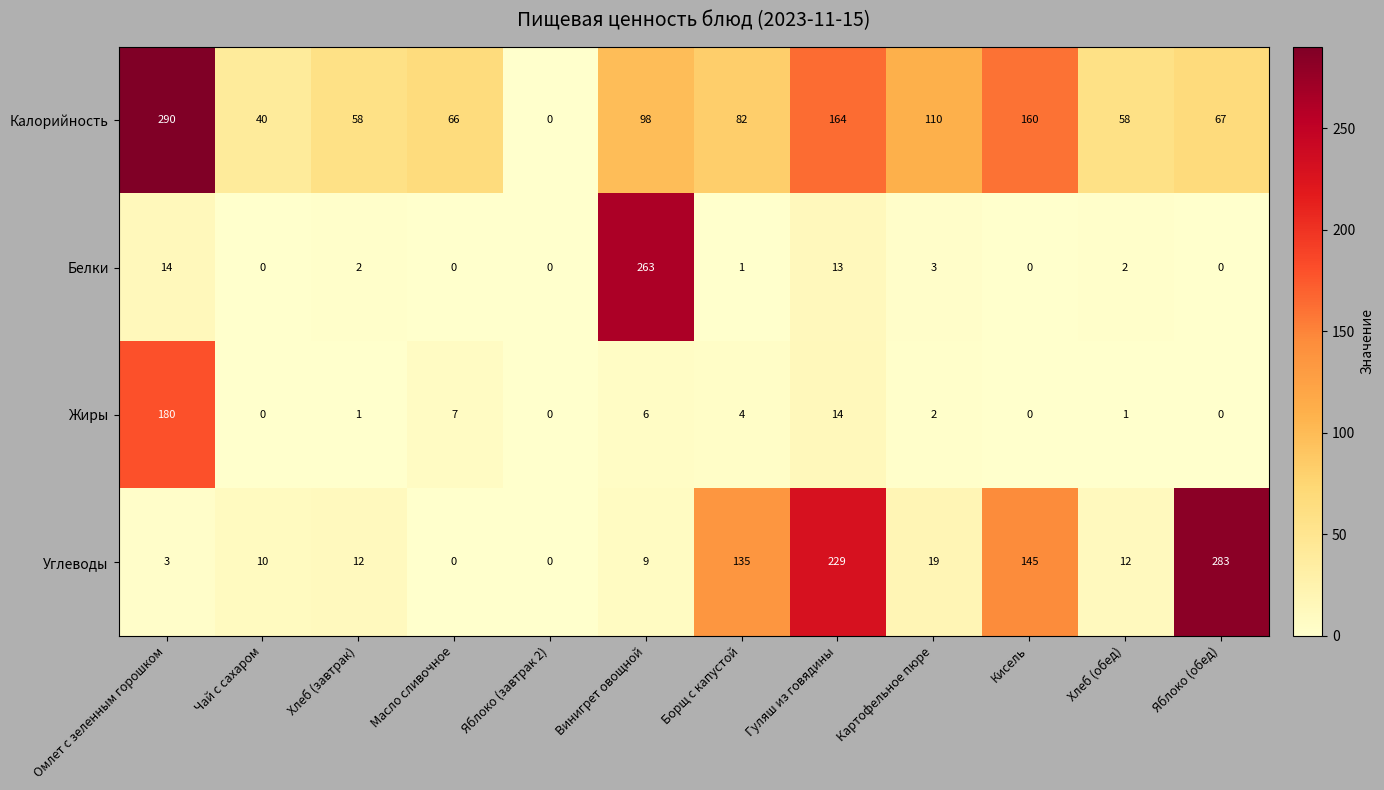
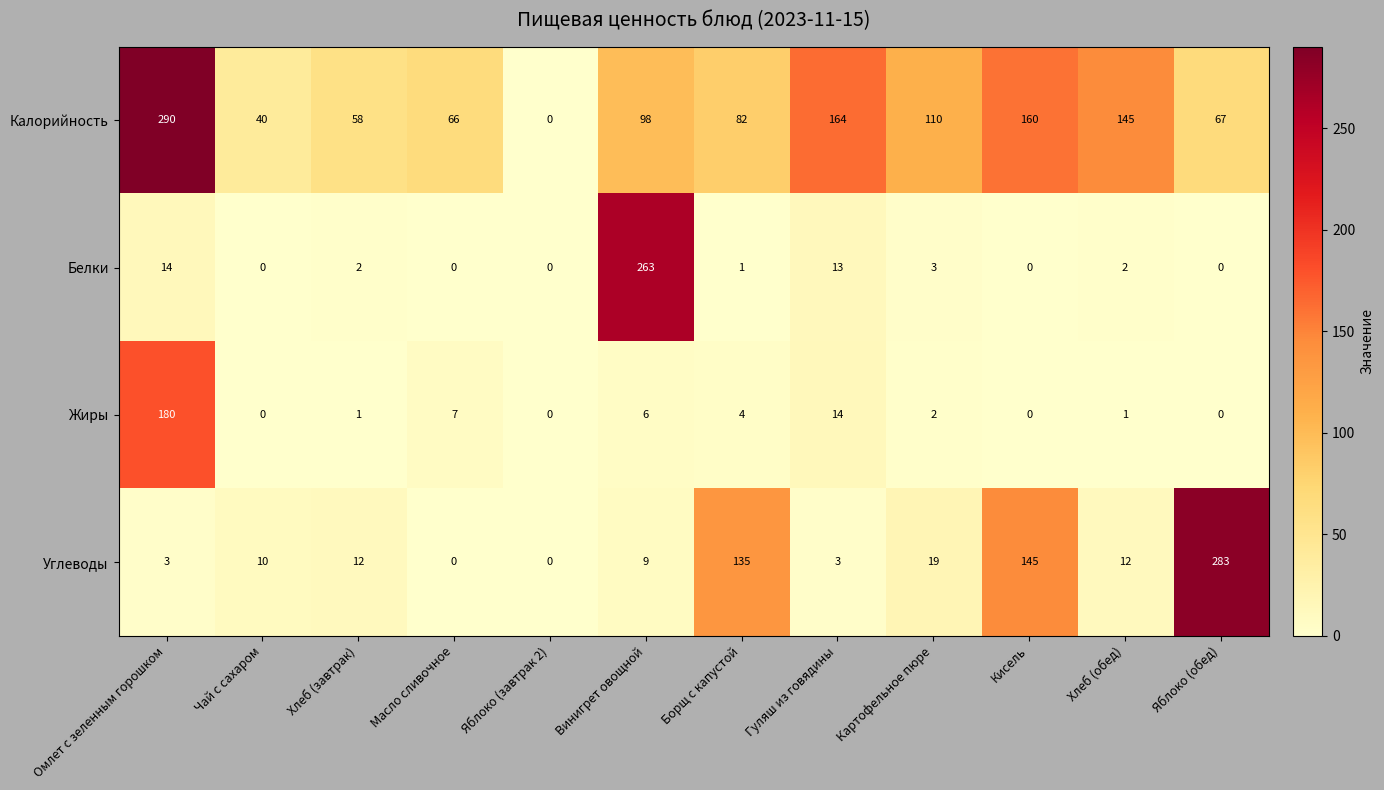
  {
    "Калорийность": {
      "Омлет с зеленным горошком": 290,
      "Чай с сахаром": 40,
      "Хлеб (завтрак)": 58,
      "Масло сливочное": 66,
      "Яблоко (завтрак 2)": 0,
      "Винигрет овощной": 98,
      "Борщ с капустой": 82,
      "Гуляш из говядины": 164,
      "Картофельное пюре": 110,
      "Кисель": 160,
-     "Хлеб (обед)": 58,
+     "Хлеб (обед)": 145,
      "Яблоко (обед)": 67
    },
    "Белки": {
      "Омлет с зеленным горошком": 14,
      "Чай с сахаром": 0,
      "Хлеб (завтрак)": 2,
      "Масло сливочное": 0,
      "Яблоко (завтрак 2)": 0,
      "Винигрет овощной": 263,
      "Борщ с капустой": 1,
      "Гуляш из говядины": 13,
      "Картофельное пюре": 3,
      "Кисель": 0,
      "Хлеб (обед)": 2,
      "Яблоко (обед)": 0
    },
    "Жиры": {
      "Омлет с зеленным горошком": 180,
      "Чай с сахаром": 0,
      "Хлеб (завтрак)": 1,
      "Масло сливочное": 7,
      "Яблоко (завтрак 2)": 0,
      "Винигрет овощной": 6,
      "Борщ с капустой": 4,
      "Гуляш из говядины": 14,
      "Картофельное пюре": 2,
      "Кисель": 0,
      "Хлеб (обед)": 1,
      "Яблоко (обед)": 0
    },
    "Углеводы": {
      "Омлет с зеленным горошком": 3,
      "Чай с сахаром": 10,
      "Хлеб (завтрак)": 12,
      "Масло сливочное": 0,
      "Яблоко (завтрак 2)": 0,
      "Винигрет овощной": 9,
      "Борщ с капустой": 135,
-     "Гуляш из говядины": 229,
+     "Гуляш из говядины": 3,
      "Картофельное пюре": 19,
      "Кисель": 145,
      "Хлеб (обед)": 12,
      "Яблоко (обед)": 283
    }
  }
